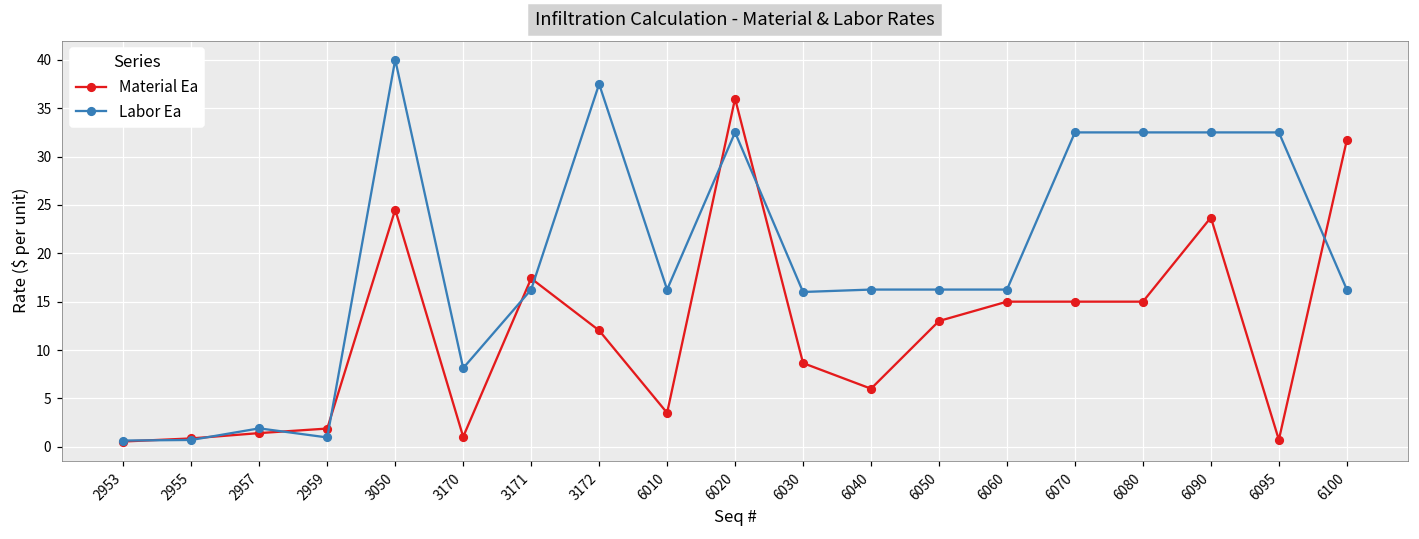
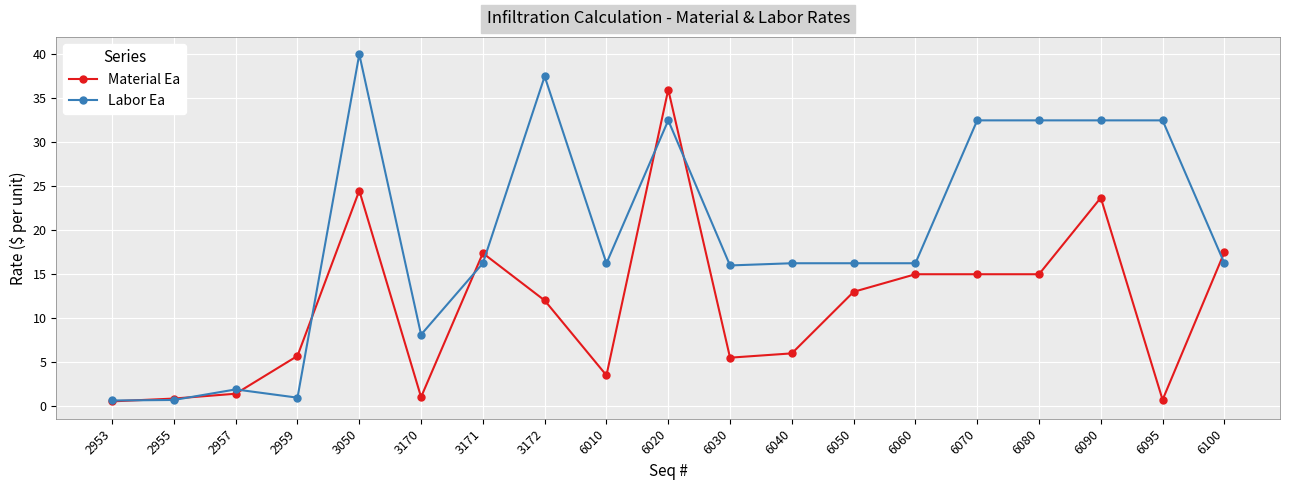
  {
    "Material Ea": {
      "2957": 1,
-     "2959": 2,
+     "2959": 6,
      "3050": 25,
      "3170": 1,
      "3171": 17,
      "3172": 12,
      "6010": 4,
      "6020": 36,
-     "6030": 9,
+     "6030": 6,
      "6040": 6,
      "6050": 13,
      "6060": 15,
      "6070": 15,
      "6080": 15,
      "6090": 24,
      "6095": 1,
-     "6100": 32
+     "6100": 18
    },
    "Labor Ea": {
      "2957": 2,
      "2959": 1,
      "3050": 40,
      "3170": 8,
      "3171": 16,
      "3172": 38,
      "6010": 16,
      "6020": 33,
      "6030": 16,
      "6040": 16,
      "6050": 16,
      "6060": 16,
      "6070": 33,
      "6080": 33,
      "6090": 33,
      "6095": 33,
      "6100": 16
    }
  }
